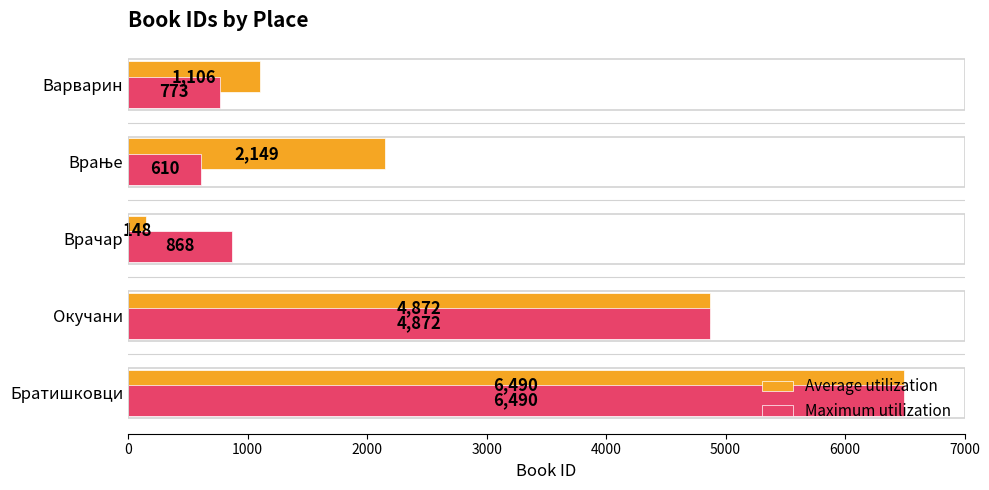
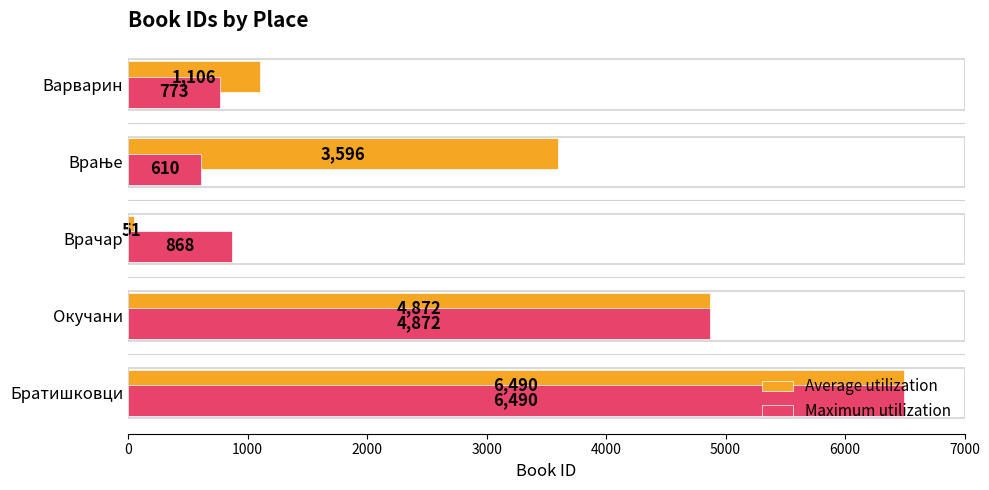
  {
    "Average utilization": {
-     "Врање": "2,149",
-     "Врачар": "148",
+     "Врање": "3,596",
+     "Врачар": "51",
      "Окучани": "4,872"
    },
    "Maximum utilization": {
      "Варварин": "773",
      "Врање": "610",
      "Врачар": "868",
      "Окучани": "4,872",
      "Братишковци": "6,490"
    }
  }
